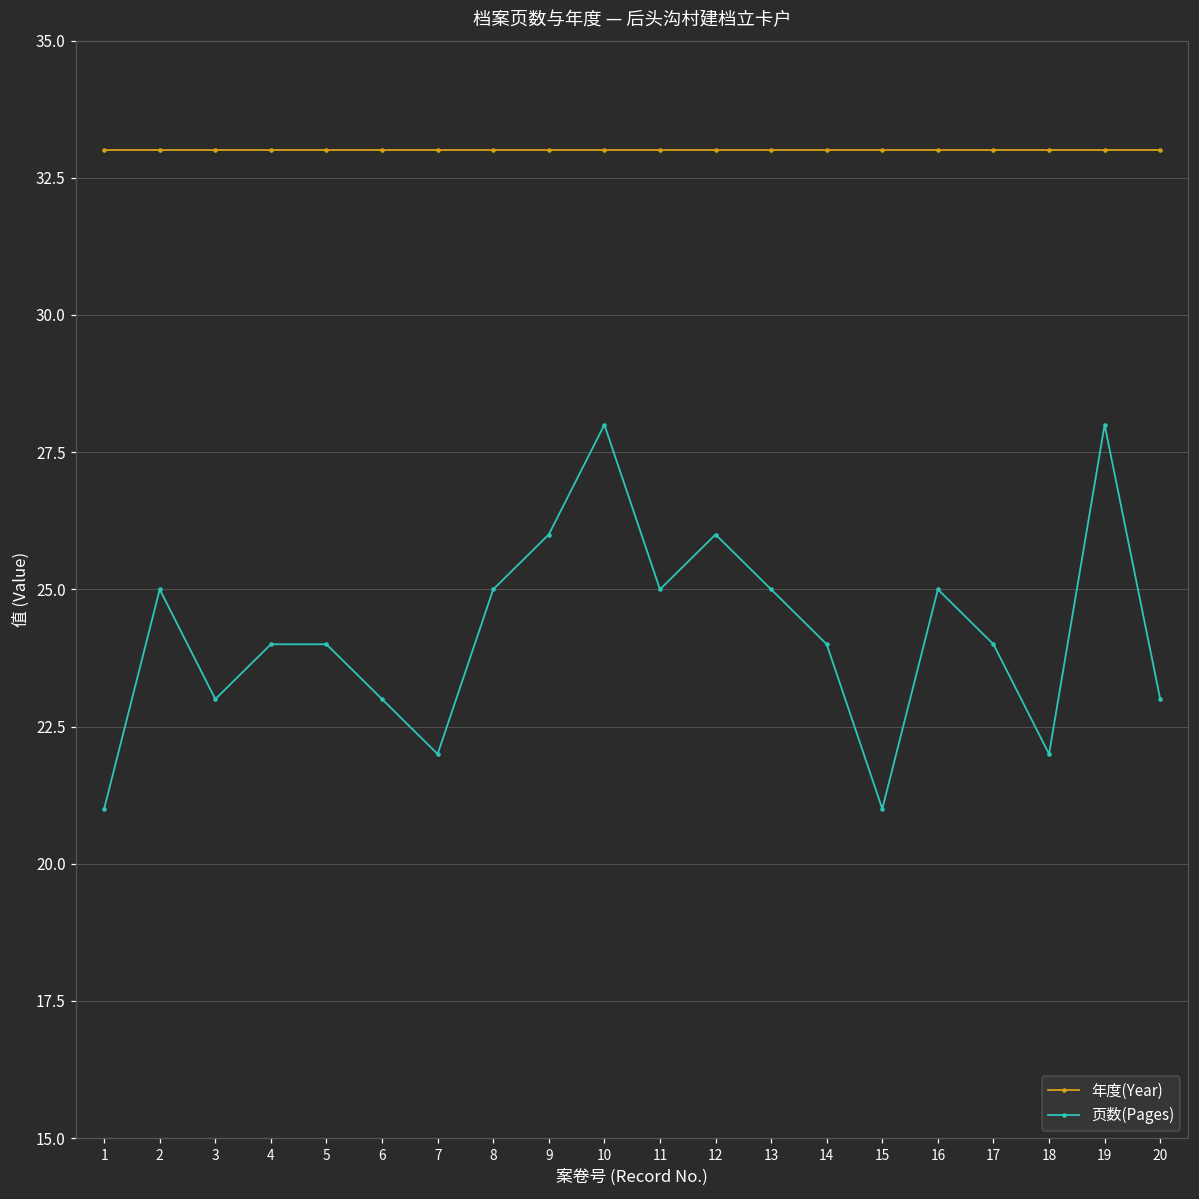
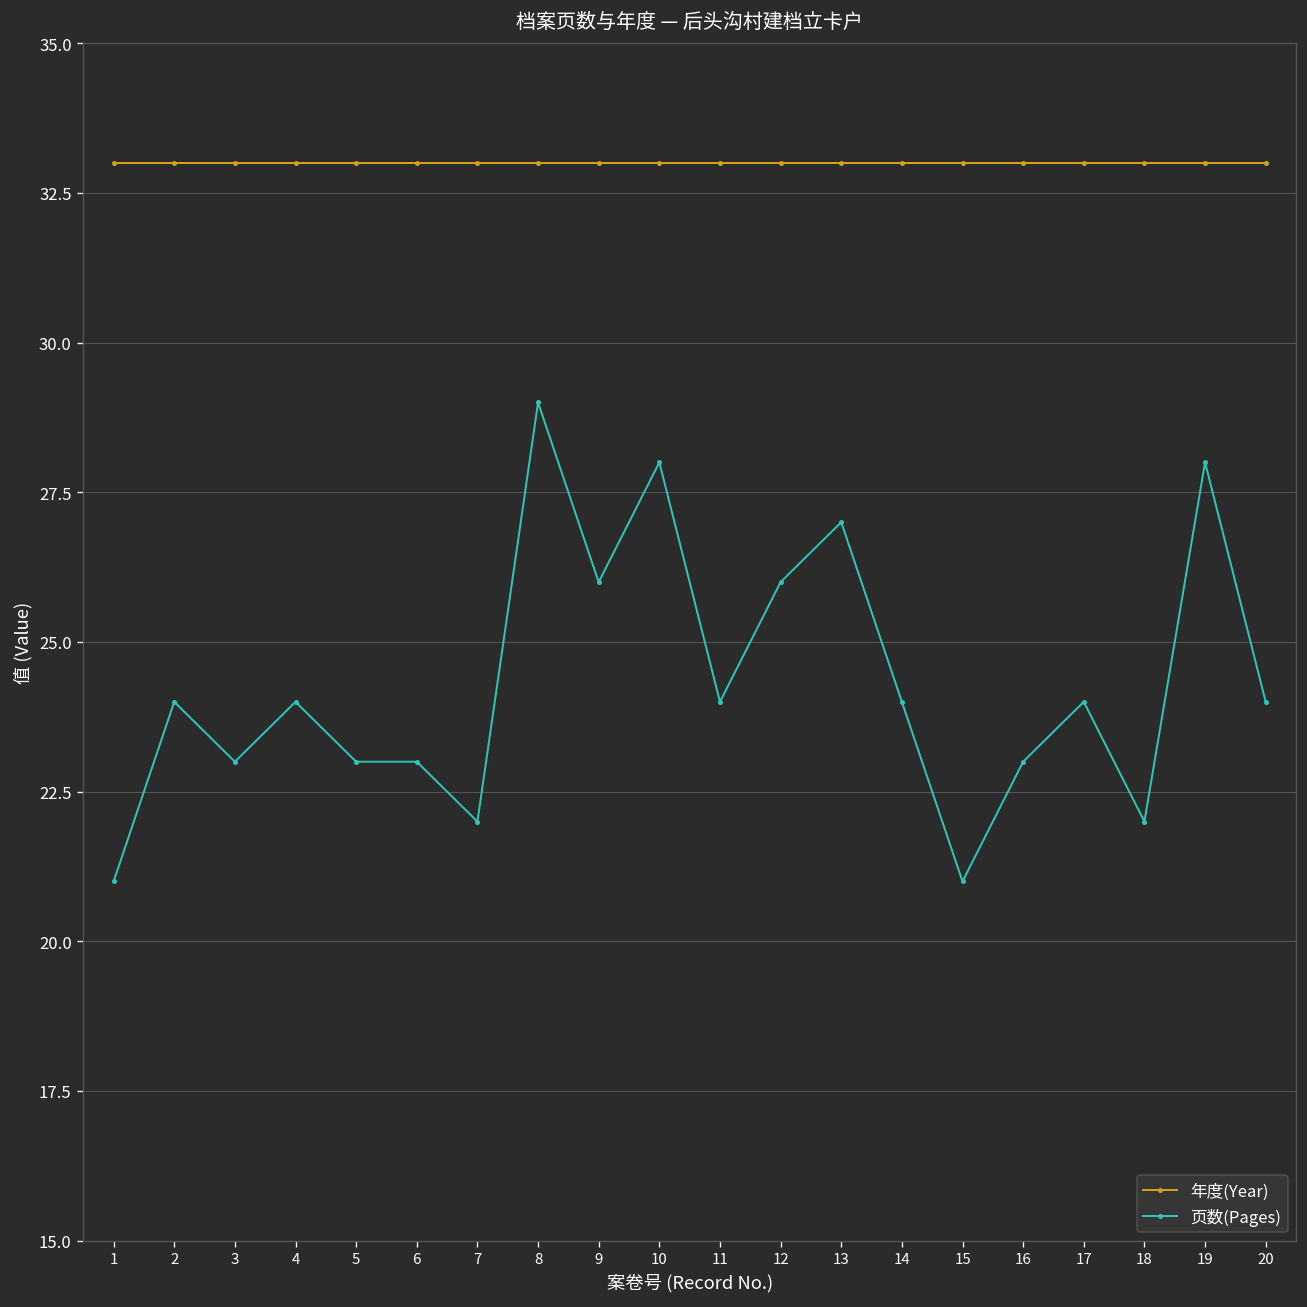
  {
    "年度(Year)": {
      "1": 33,
      "2": 33,
      "3": 33,
      "4": 33,
      "5": 33,
      "6": 33,
      "7": 33,
      "8": 33,
      "9": 33,
      "10": 33,
      "11": 33,
      "12": 33,
      "13": 33,
      "14": 33,
      "15": 33,
      "16": 33,
      "17": 33,
      "18": 33,
      "19": 33,
      "20": 33
    },
    "页数(Pages)": {
      "1": 21,
-     "2": 25,
+     "2": 24,
      "3": 23,
      "4": 24,
-     "5": 24,
+     "5": 23,
      "6": 23,
      "7": 22,
-     "8": 25,
+     "8": 29,
      "9": 26,
      "10": 28,
-     "11": 25,
+     "11": 24,
      "12": 26,
-     "13": 25,
+     "13": 27,
      "14": 24,
      "15": 21,
-     "16": 25,
+     "16": 23,
      "17": 24,
      "18": 22,
      "19": 28,
-     "20": 23
+     "20": 24
    }
  }
